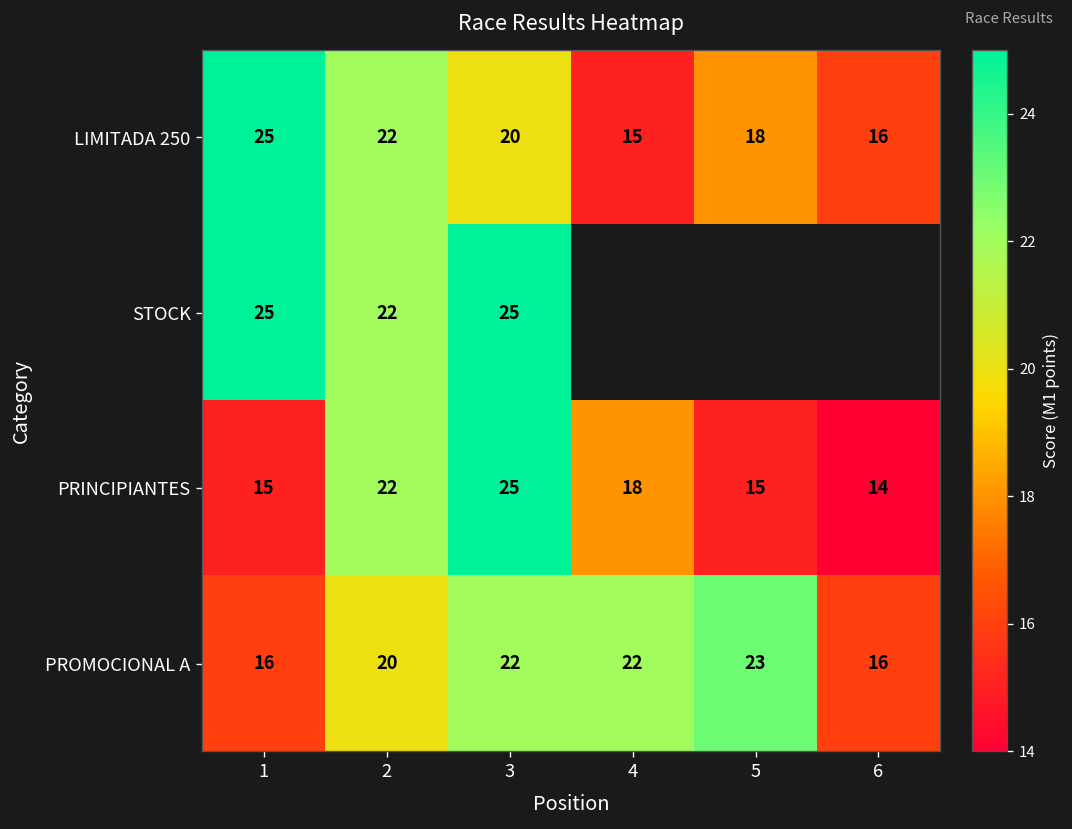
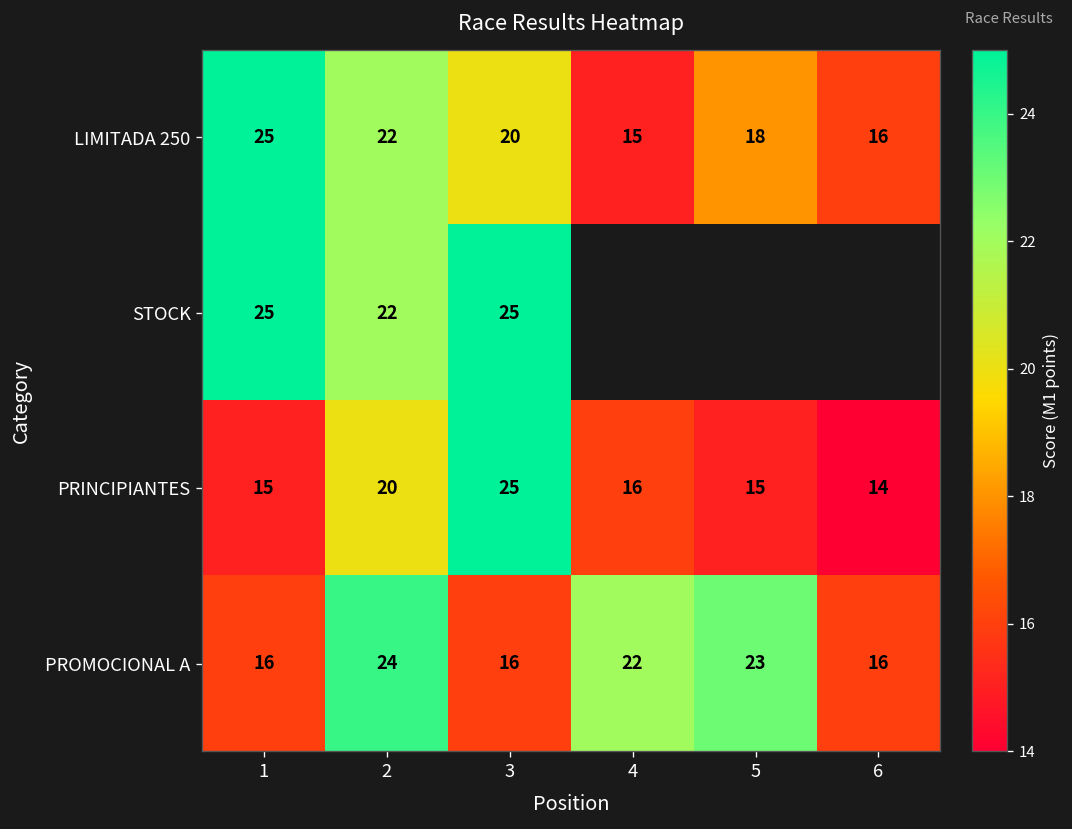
  {
    "LIMITADA 250": {
      "1": 25,
      "2": 22,
      "3": 20,
      "4": 15,
      "5": 18,
      "6": 16
    },
    "STOCK": {
      "1": 25,
      "2": 22,
      "3": 25
    },
    "PRINCIPIANTES": {
      "1": 15,
-     "2": 22,
+     "2": 20,
      "3": 25,
-     "4": 18,
+     "4": 16,
      "5": 15,
      "6": 14
    },
    "PROMOCIONAL A": {
      "1": 16,
-     "2": 20,
-     "3": 22,
+     "2": 24,
+     "3": 16,
      "4": 22,
      "5": 23,
      "6": 16
    }
  }
